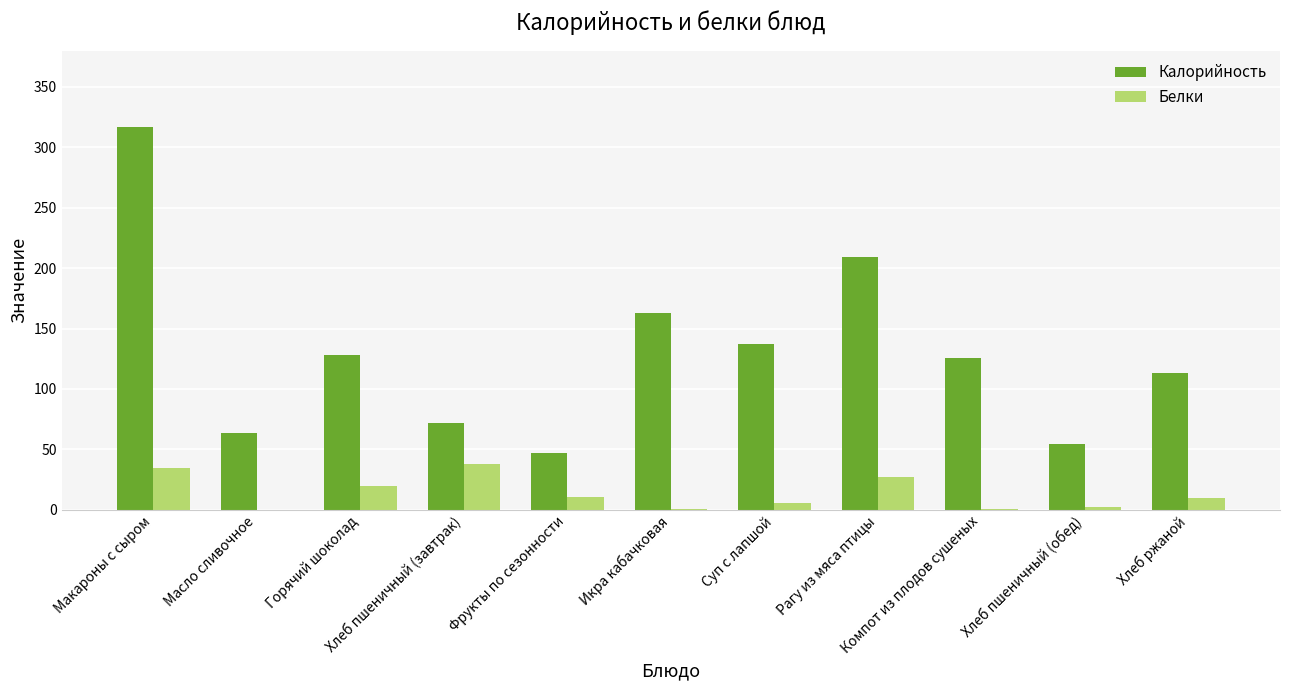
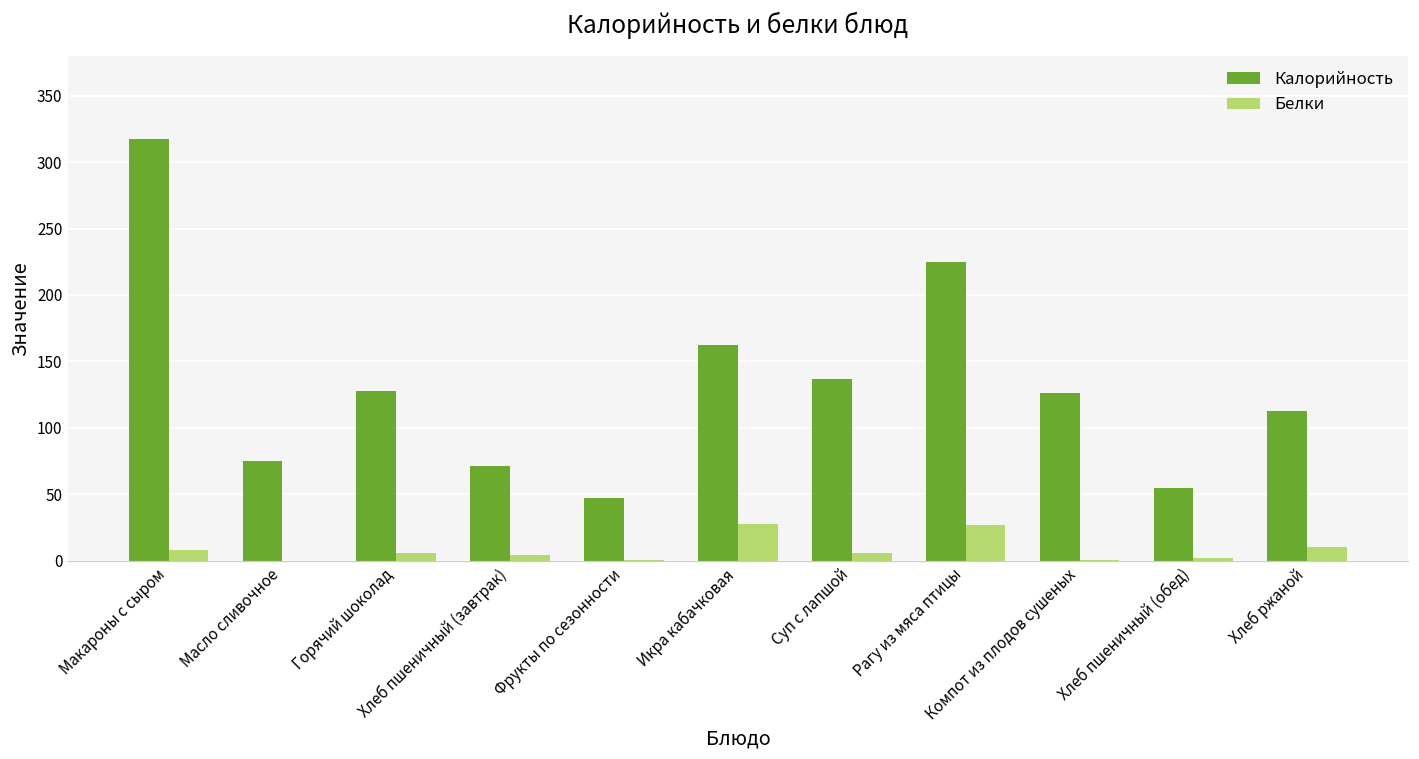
  {
    "Калорийность": {
      "Макароны с сыром": 317,
-     "Масло сливочное": 63,
+     "Масло сливочное": 75,
      "Горячий шоколад": 128,
      "Хлеб пшеничный (завтрак)": 72,
      "Фрукты по сезонности": 47,
      "Икра кабачковая": 163,
      "Суп с лапшой": 137,
-     "Рагу из мяса птицы": 209,
+     "Рагу из мяса птицы": 224,
      "Компот из плодов сушеных": 126,
      "Хлеб пшеничный (обед)": 55,
      "Хлеб ржаной": 113
    },
    "Белки": {
-     "Макароны с сыром": 35,
-     "Горячий шоколад": 20,
-     "Хлеб пшеничный (завтрак)": 38,
-     "Фрукты по сезонности": 11,
-     "Икра кабачковая": 1,
+     "Макароны с сыром": 8,
+     "Горячий шоколад": 6,
+     "Хлеб пшеничный (завтрак)": 4,
+     "Фрукты по сезонности": 1,
+     "Икра кабачковая": 28,
      "Суп с лапшой": 6,
      "Рагу из мяса птицы": 27,
      "Хлеб ржаной": 10
    }
  }
